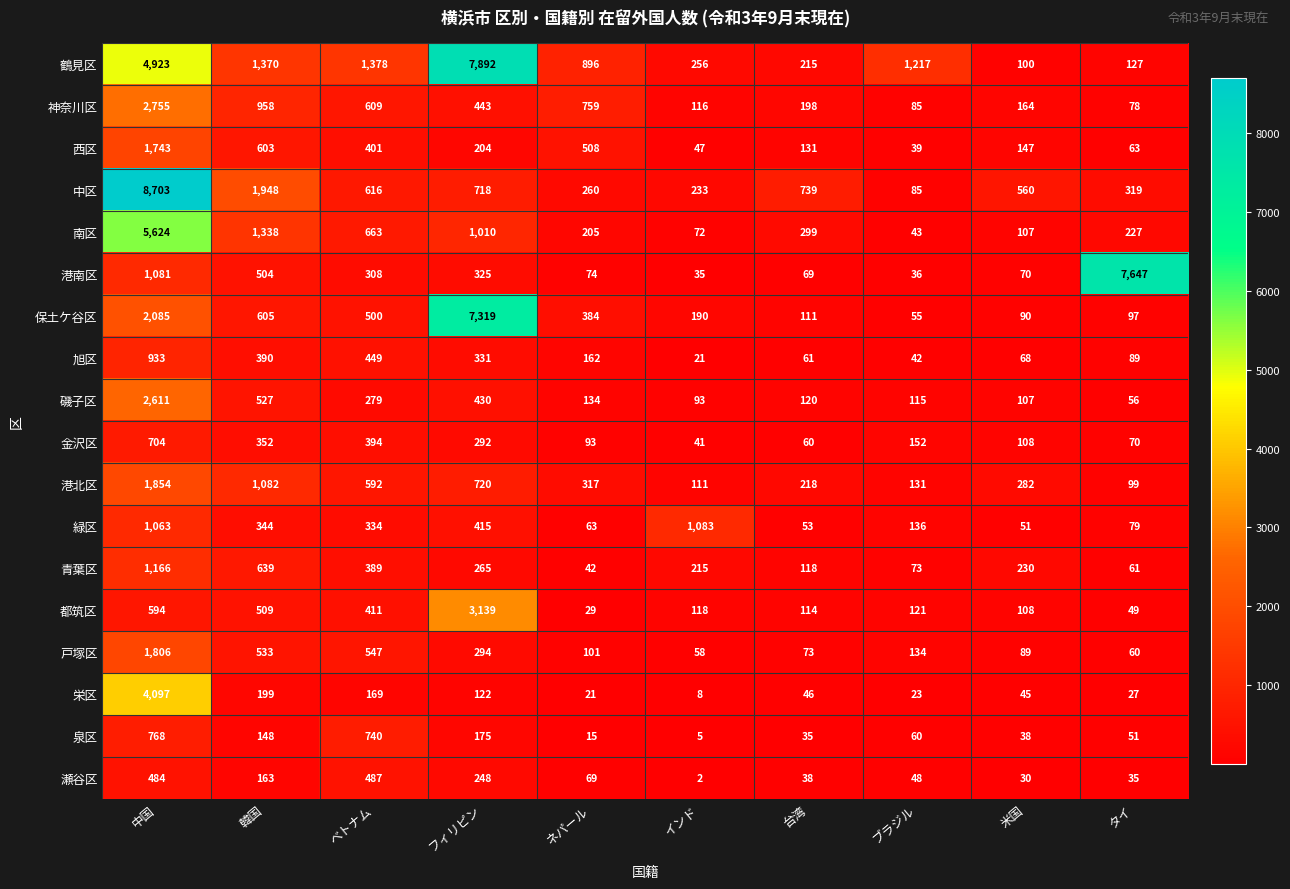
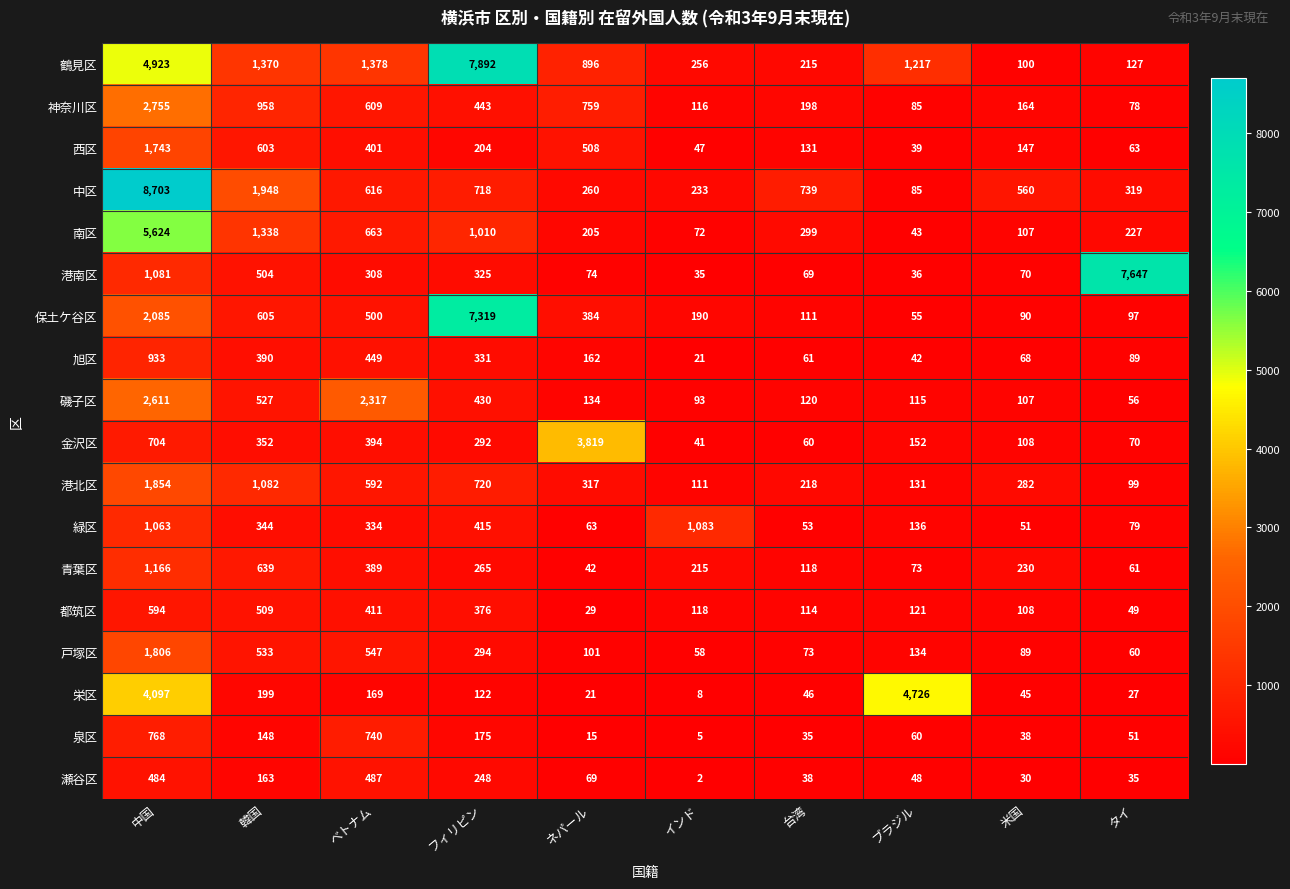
  {
    "鶴見区": {
      "中国": "4,923",
      "韓国": "1,370",
      "ベトナム": "1,378",
      "フィリピン": "7,892",
      "ネパール": "896",
      "インド": "256",
      "台湾": "215",
      "ブラジル": "1,217",
      "米国": "100",
      "タイ": "127"
    },
    "神奈川区": {
      "中国": "2,755",
      "韓国": "958",
      "ベトナム": "609",
      "フィリピン": "443",
      "ネパール": "759",
      "インド": "116",
      "台湾": "198",
      "ブラジル": "85",
      "米国": "164",
      "タイ": "78"
    },
    "西区": {
      "中国": "1,743",
      "韓国": "603",
      "ベトナム": "401",
      "フィリピン": "204",
      "ネパール": "508",
      "インド": "47",
      "台湾": "131",
      "ブラジル": "39",
      "米国": "147",
      "タイ": "63"
    },
    "中区": {
      "中国": "8,703",
      "韓国": "1,948",
      "ベトナム": "616",
      "フィリピン": "718",
      "ネパール": "260",
      "インド": "233",
      "台湾": "739",
      "ブラジル": "85",
      "米国": "560",
      "タイ": "319"
    },
    "南区": {
      "中国": "5,624",
      "韓国": "1,338",
      "ベトナム": "663",
      "フィリピン": "1,010",
      "ネパール": "205",
      "インド": "72",
      "台湾": "299",
      "ブラジル": "43",
      "米国": "107",
      "タイ": "227"
    },
    "港南区": {
      "中国": "1,081",
      "韓国": "504",
      "ベトナム": "308",
      "フィリピン": "325",
      "ネパール": "74",
      "インド": "35",
      "台湾": "69",
      "ブラジル": "36",
      "米国": "70",
      "タイ": "7,647"
    },
    "保土ケ谷区": {
      "中国": "2,085",
      "韓国": "605",
      "ベトナム": "500",
      "フィリピン": "7,319",
      "ネパール": "384",
      "インド": "190",
      "台湾": "111",
      "ブラジル": "55",
      "米国": "90",
      "タイ": "97"
    },
    "旭区": {
      "中国": "933",
      "韓国": "390",
      "ベトナム": "449",
      "フィリピン": "331",
      "ネパール": "162",
      "インド": "21",
      "台湾": "61",
      "ブラジル": "42",
      "米国": "68",
      "タイ": "89"
    },
    "磯子区": {
      "中国": "2,611",
      "韓国": "527",
-     "ベトナム": "279",
+     "ベトナム": "2,317",
      "フィリピン": "430",
      "ネパール": "134",
      "インド": "93",
      "台湾": "120",
      "ブラジル": "115",
      "米国": "107",
      "タイ": "56"
    },
    "金沢区": {
      "中国": "704",
      "韓国": "352",
      "ベトナム": "394",
      "フィリピン": "292",
-     "ネパール": "93",
+     "ネパール": "3,819",
      "インド": "41",
      "台湾": "60",
      "ブラジル": "152",
      "米国": "108",
      "タイ": "70"
    },
    "港北区": {
      "中国": "1,854",
      "韓国": "1,082",
      "ベトナム": "592",
      "フィリピン": "720",
      "ネパール": "317",
      "インド": "111",
      "台湾": "218",
      "ブラジル": "131",
      "米国": "282",
      "タイ": "99"
    },
    "緑区": {
      "中国": "1,063",
      "韓国": "344",
      "ベトナム": "334",
      "フィリピン": "415",
      "ネパール": "63",
      "インド": "1,083",
      "台湾": "53",
      "ブラジル": "136",
      "米国": "51",
      "タイ": "79"
    },
    "青葉区": {
      "中国": "1,166",
      "韓国": "639",
      "ベトナム": "389",
      "フィリピン": "265",
      "ネパール": "42",
      "インド": "215",
      "台湾": "118",
      "ブラジル": "73",
      "米国": "230",
      "タイ": "61"
    },
    "都筑区": {
      "中国": "594",
      "韓国": "509",
      "ベトナム": "411",
-     "フィリピン": "3,139",
+     "フィリピン": "376",
      "ネパール": "29",
      "インド": "118",
      "台湾": "114",
      "ブラジル": "121",
      "米国": "108",
      "タイ": "49"
    },
    "戸塚区": {
      "中国": "1,806",
      "韓国": "533",
      "ベトナム": "547",
      "フィリピン": "294",
      "ネパール": "101",
      "インド": "58",
      "台湾": "73",
      "ブラジル": "134",
      "米国": "89",
      "タイ": "60"
    },
    "栄区": {
      "中国": "4,097",
      "韓国": "199",
      "ベトナム": "169",
      "フィリピン": "122",
      "ネパール": "21",
      "インド": "8",
      "台湾": "46",
-     "ブラジル": "23",
+     "ブラジル": "4,726",
      "米国": "45",
      "タイ": "27"
    },
    "泉区": {
      "中国": "768",
      "韓国": "148",
      "ベトナム": "740",
      "フィリピン": "175",
      "ネパール": "15",
      "インド": "5",
      "台湾": "35",
      "ブラジル": "60",
      "米国": "38",
      "タイ": "51"
    },
    "瀬谷区": {
      "中国": "484",
      "韓国": "163",
      "ベトナム": "487",
      "フィリピン": "248",
      "ネパール": "69",
      "インド": "2",
      "台湾": "38",
      "ブラジル": "48",
      "米国": "30",
      "タイ": "35"
    }
  }
